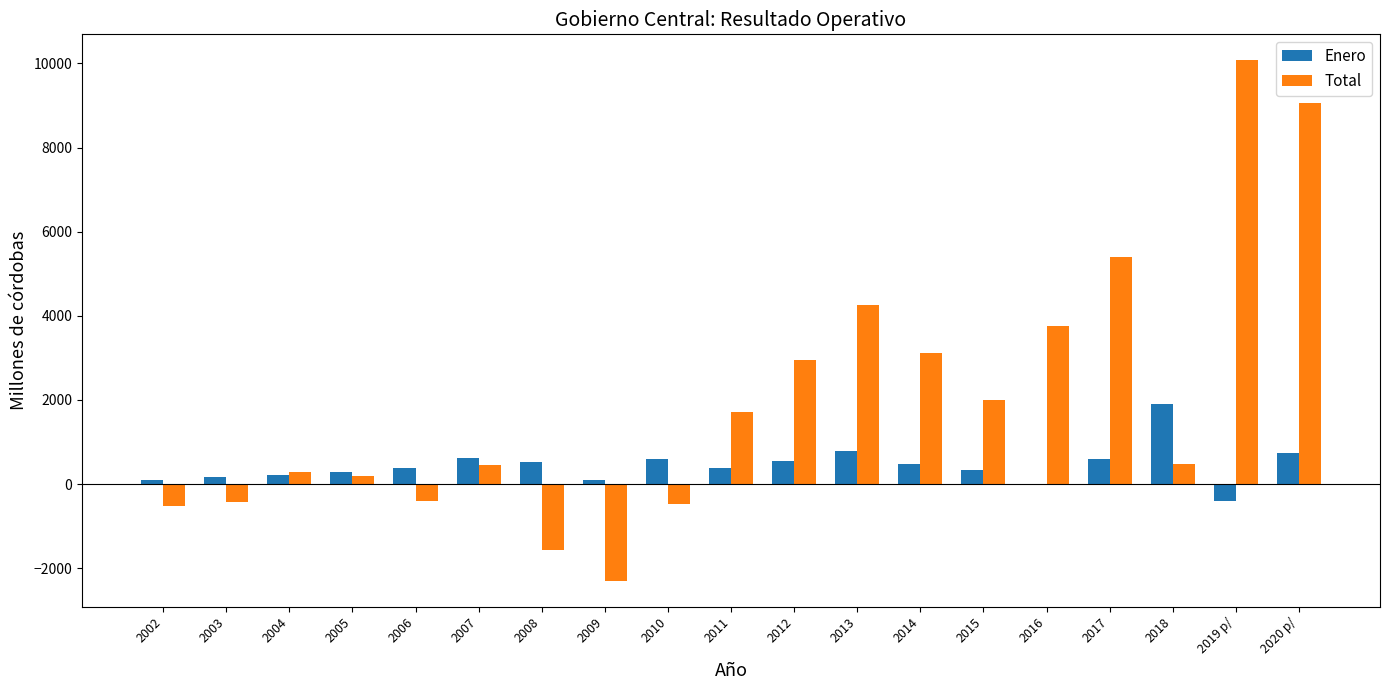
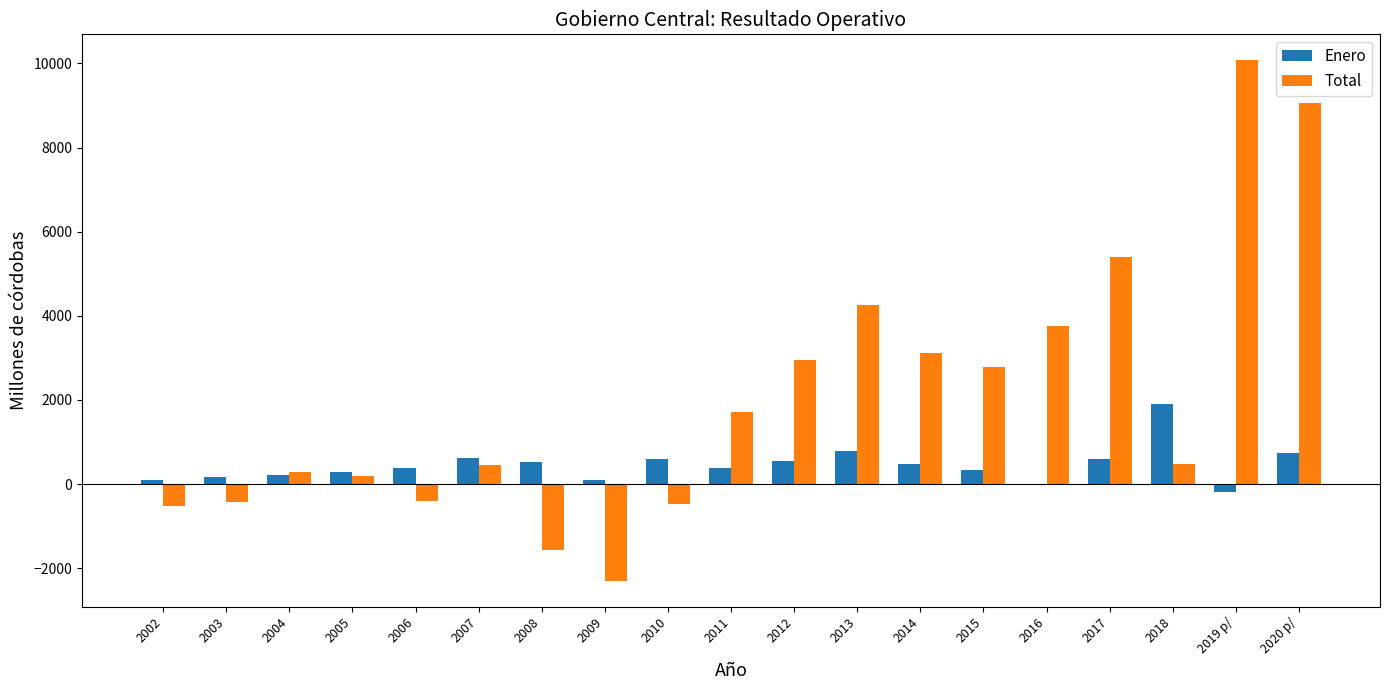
  {
    "Enero": {
      "2002": 100,
      "2003": 200,
      "2004": 200,
      "2005": 300,
      "2006": 400,
      "2007": 600,
      "2008": 500,
      "2009": 100,
      "2010": 600,
      "2011": 400,
      "2012": 600,
      "2013": 800,
      "2014": 500,
      "2015": 300,
      "2017": 600,
      "2018": 1900,
-     "2019 p/": -400,
+     "2019 p/": -200,
      "2020 p/": 700
    },
    "Total": {
      "2002": -500,
      "2003": -400,
      "2004": 300,
      "2005": 200,
      "2006": -400,
      "2007": 500,
      "2008": -1600,
      "2009": -2300,
      "2010": -500,
      "2011": 1700,
      "2012": 3000,
      "2013": 4300,
      "2014": 3100,
-     "2015": 2000,
+     "2015": 2800,
      "2016": 3800,
      "2017": 5400,
      "2018": 500,
      "2019 p/": 10100,
      "2020 p/": 9100
    }
  }
